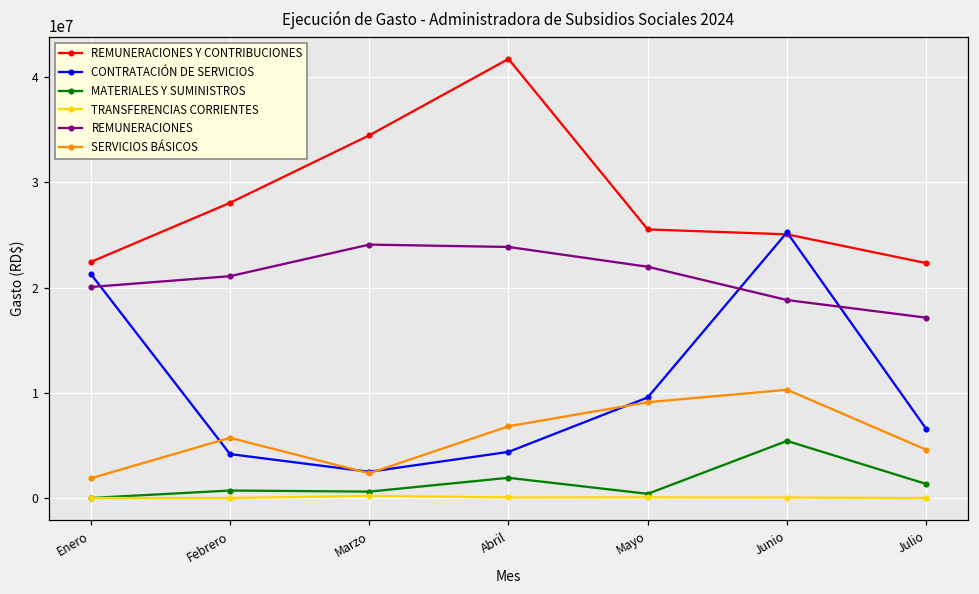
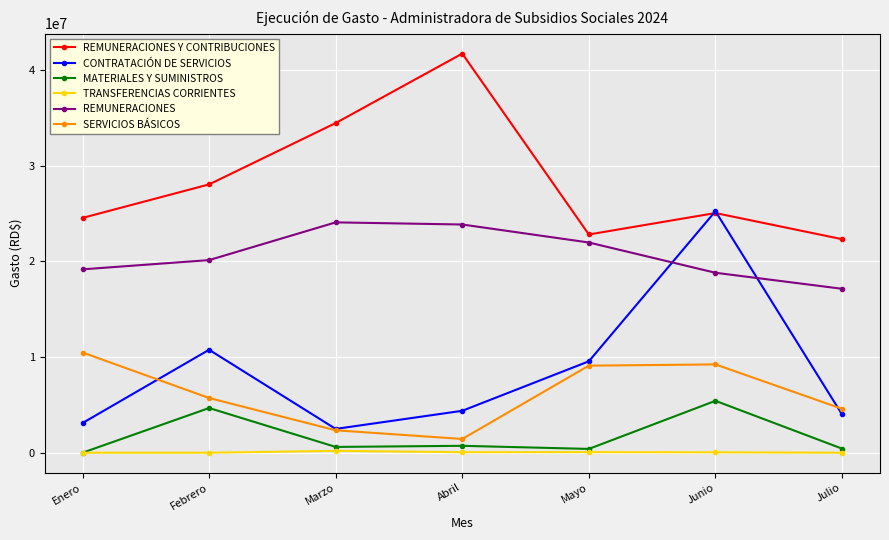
  {
    "REMUNERACIONES Y CONTRIBUCIONES": {
-     "Enero": 22000000,
+     "Enero": 25000000,
      "Febrero": 28000000,
      "Marzo": 34000000,
      "Abril": 42000000,
-     "Mayo": 26000000,
+     "Mayo": 23000000,
      "Julio": 22000000
    },
    "CONTRATACIÓN DE SERVICIOS": {
-     "Enero": 21000000,
-     "Febrero": 4000000,
+     "Enero": 3000000,
+     "Febrero": 11000000,
      "Abril": 4000000,
      "Mayo": 10000000,
-     "Julio": 7000000
+     "Julio": 4000000
    },
    "MATERIALES Y SUMINISTROS": {
-     "Febrero": 1000000,
+     "Febrero": 5000000,
      "Marzo": 1000000,
-     "Abril": 2000000,
+     "Abril": 1000000,
      "Mayo": 0,
      "Junio": 5000000,
-     "Julio": 1000000
+     "Julio": 0
    },
    "TRANSFERENCIAS CORRIENTES": {
      "Febrero": 0,
      "Marzo": 0,
      "Abril": 0,
      "Mayo": 0,
      "Junio": 0,
      "Julio": 0
    },
    "REMUNERACIONES": {
-     "Enero": 20000000,
-     "Febrero": 21000000,
+     "Enero": 19000000,
+     "Febrero": 20000000,
      "Marzo": 24000000,
      "Abril": 24000000,
      "Mayo": 22000000,
      "Junio": 19000000,
      "Julio": 17000000
    },
    "SERVICIOS BÁSICOS": {
-     "Enero": 2000000,
+     "Enero": 10000000,
      "Febrero": 6000000,
-     "Abril": 7000000,
+     "Abril": 1000000,
      "Mayo": 9000000,
-     "Junio": 10000000,
+     "Junio": 9000000,
      "Julio": 5000000
    }
  }
